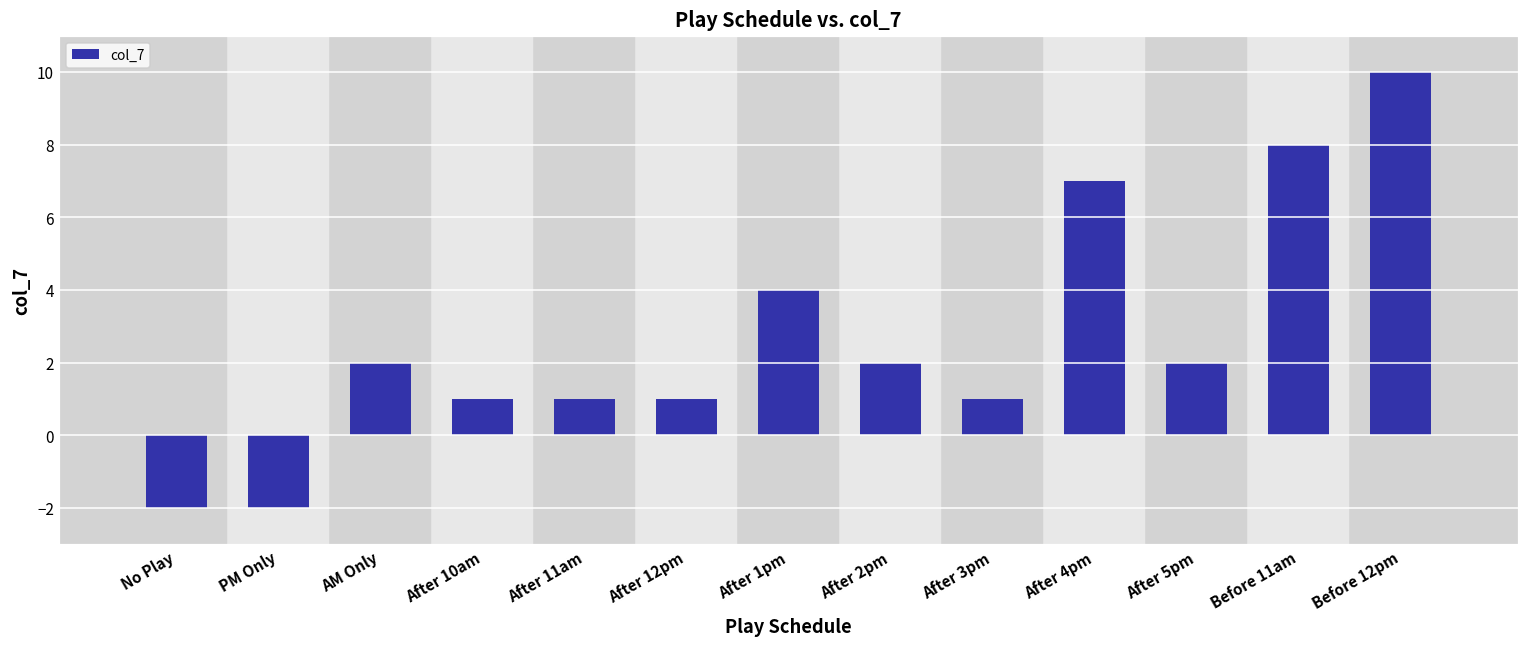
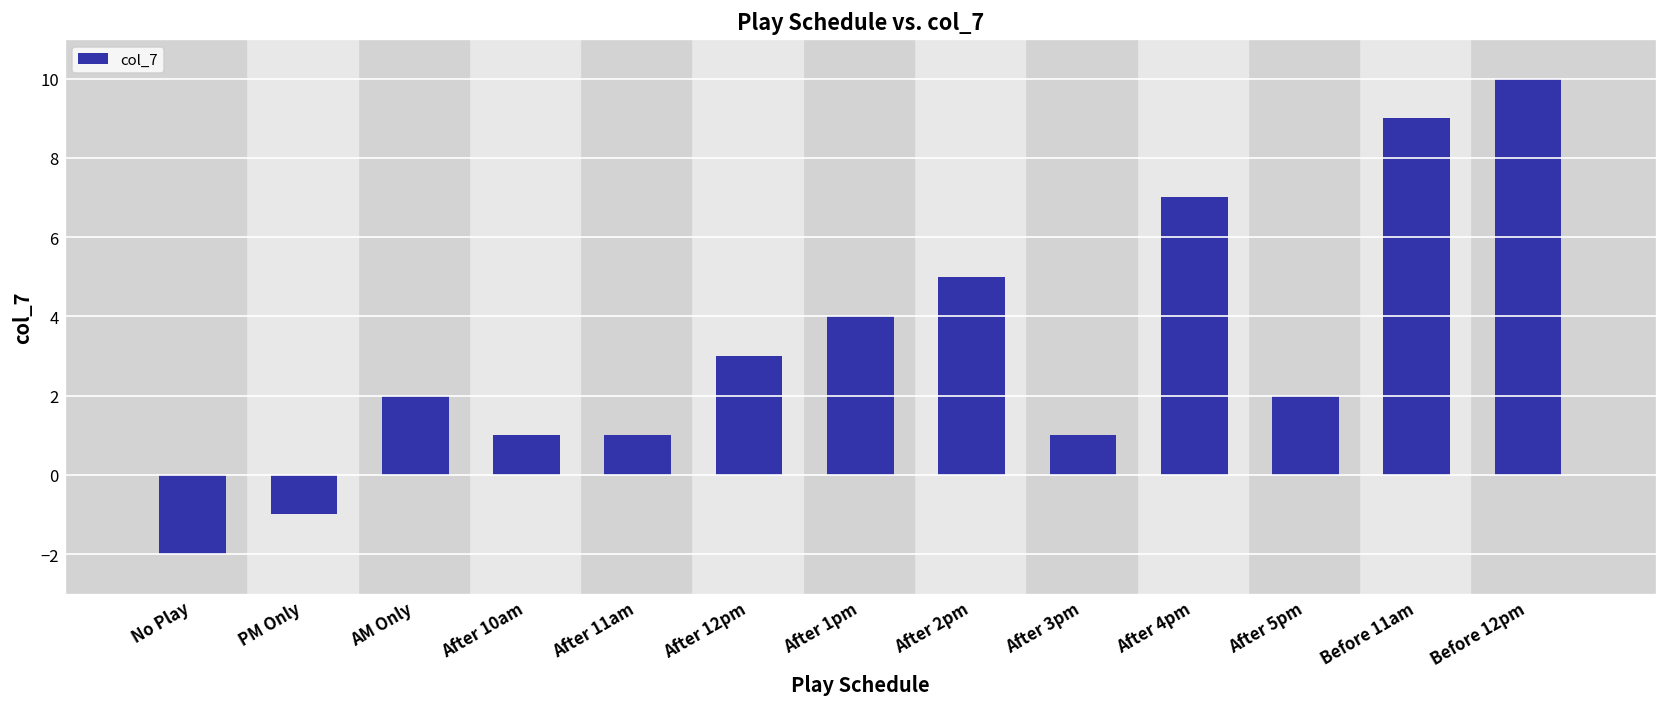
  {
    "No Play": -2,
-   "PM Only": -2,
+   "PM Only": -1,
    "AM Only": 2,
    "After 10am": 1,
    "After 11am": 1,
-   "After 12pm": 1,
+   "After 12pm": 3,
    "After 1pm": 4,
-   "After 2pm": 2,
+   "After 2pm": 5,
    "After 3pm": 1,
    "After 4pm": 7,
    "After 5pm": 2,
-   "Before 11am": 8,
+   "Before 11am": 9,
    "Before 12pm": 10
  }
